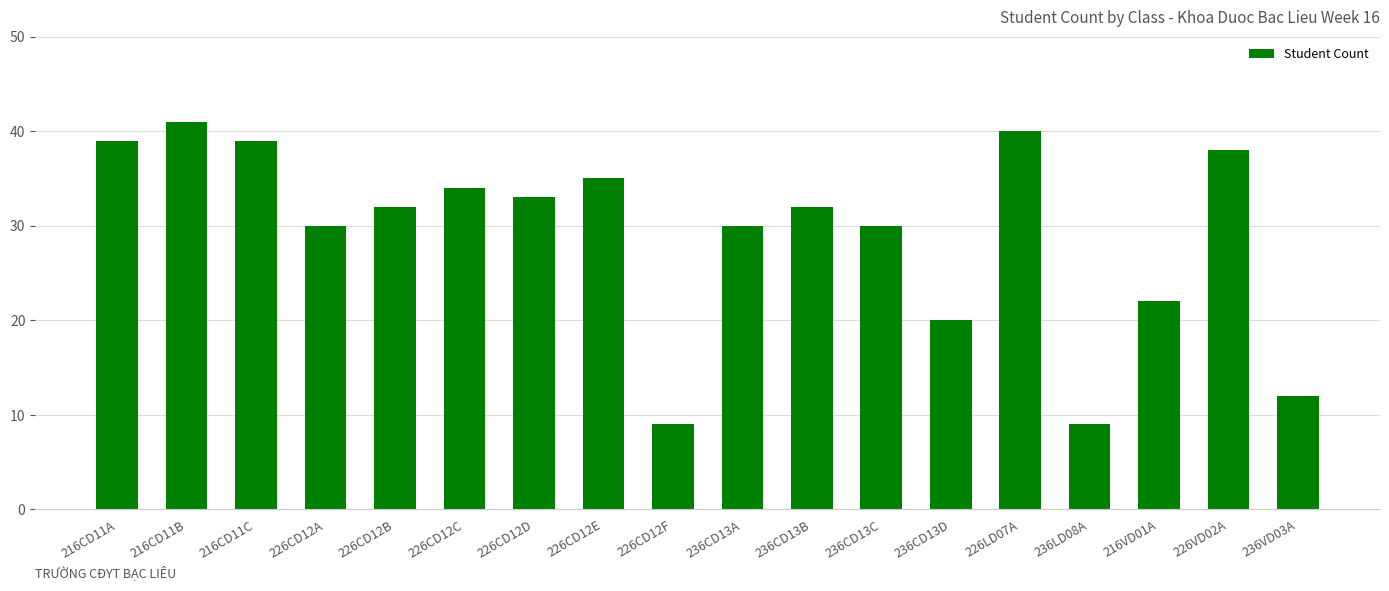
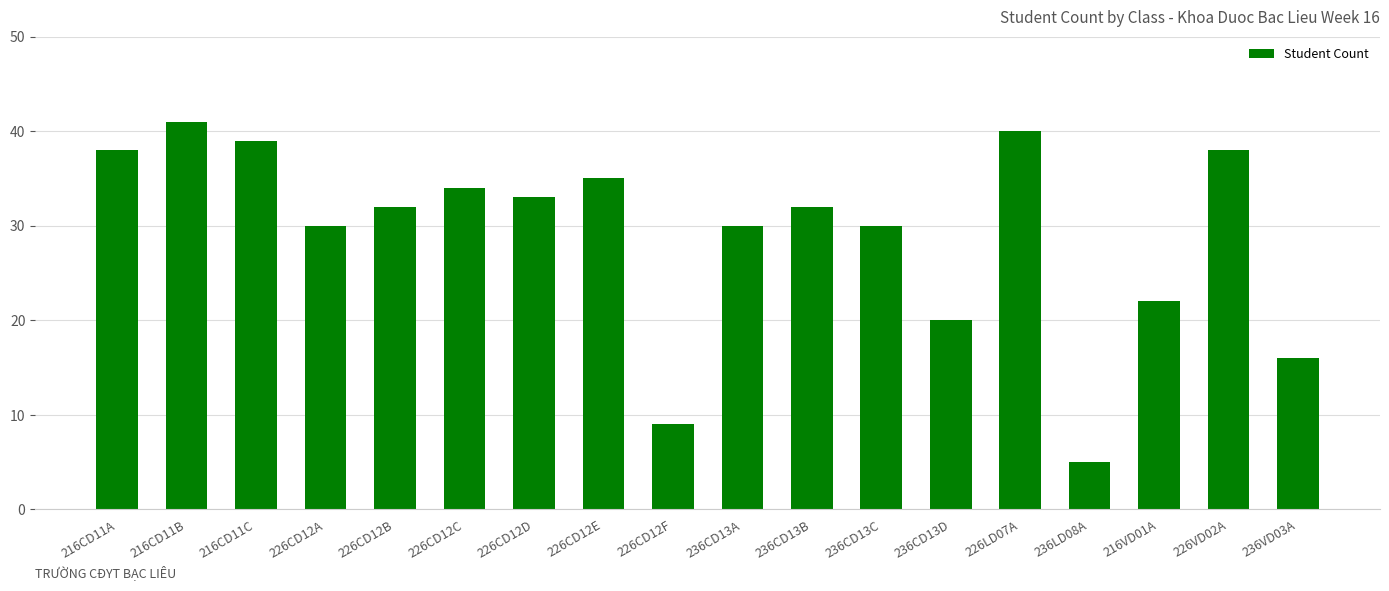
  {
-   "216CD11A": 39,
+   "216CD11A": 38,
    "216CD11B": 41,
    "216CD11C": 39,
    "226CD12A": 30,
    "226CD12B": 32,
    "226CD12C": 34,
    "226CD12D": 33,
    "226CD12E": 35,
    "226CD12F": 9,
    "236CD13A": 30,
    "236CD13B": 32,
    "236CD13C": 30,
    "236CD13D": 20,
    "226LD07A": 40,
-   "236LD08A": 9,
+   "236LD08A": 5,
    "216VD01A": 22,
    "226VD02A": 38,
-   "236VD03A": 12
+   "236VD03A": 16
  }
